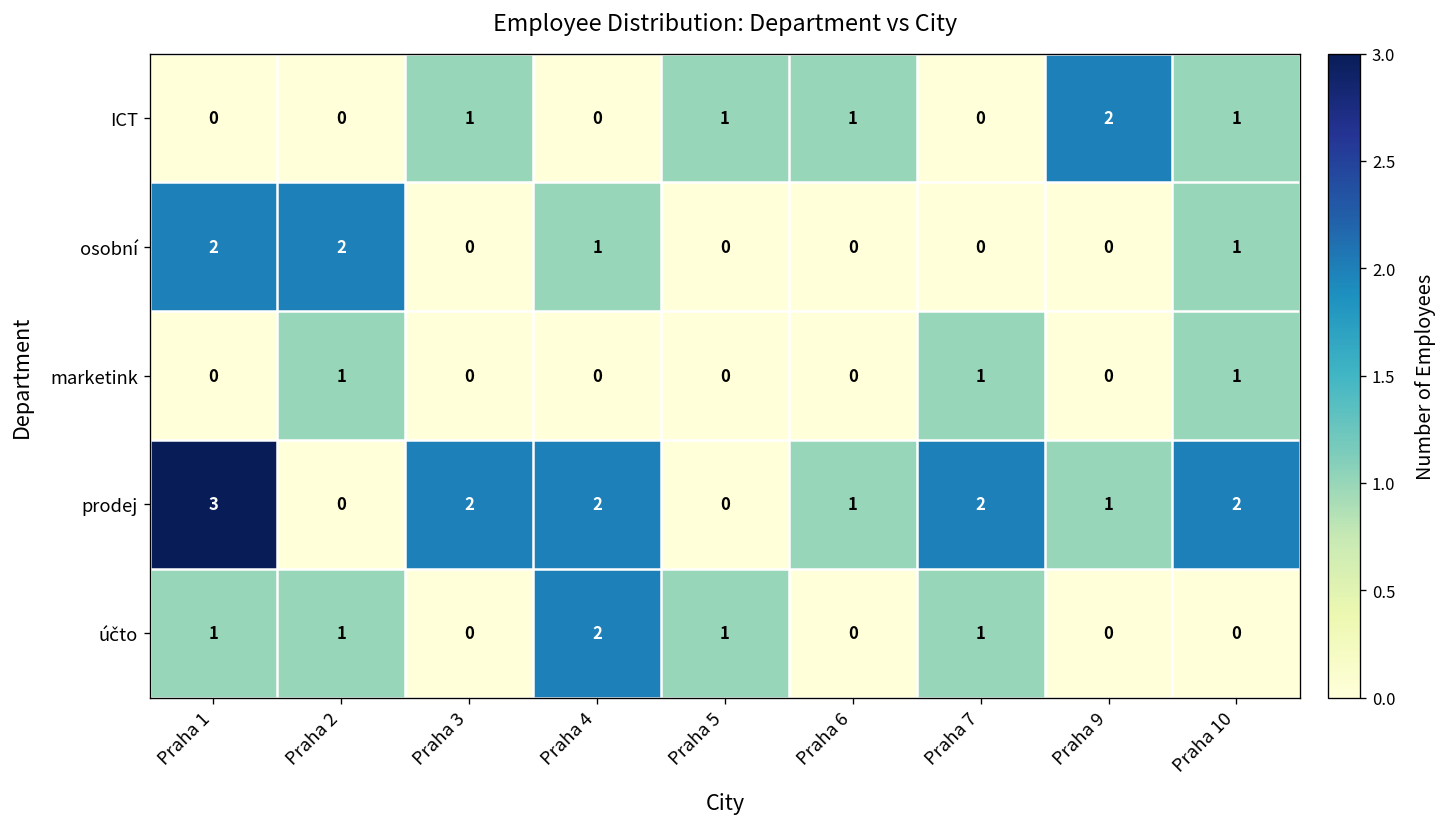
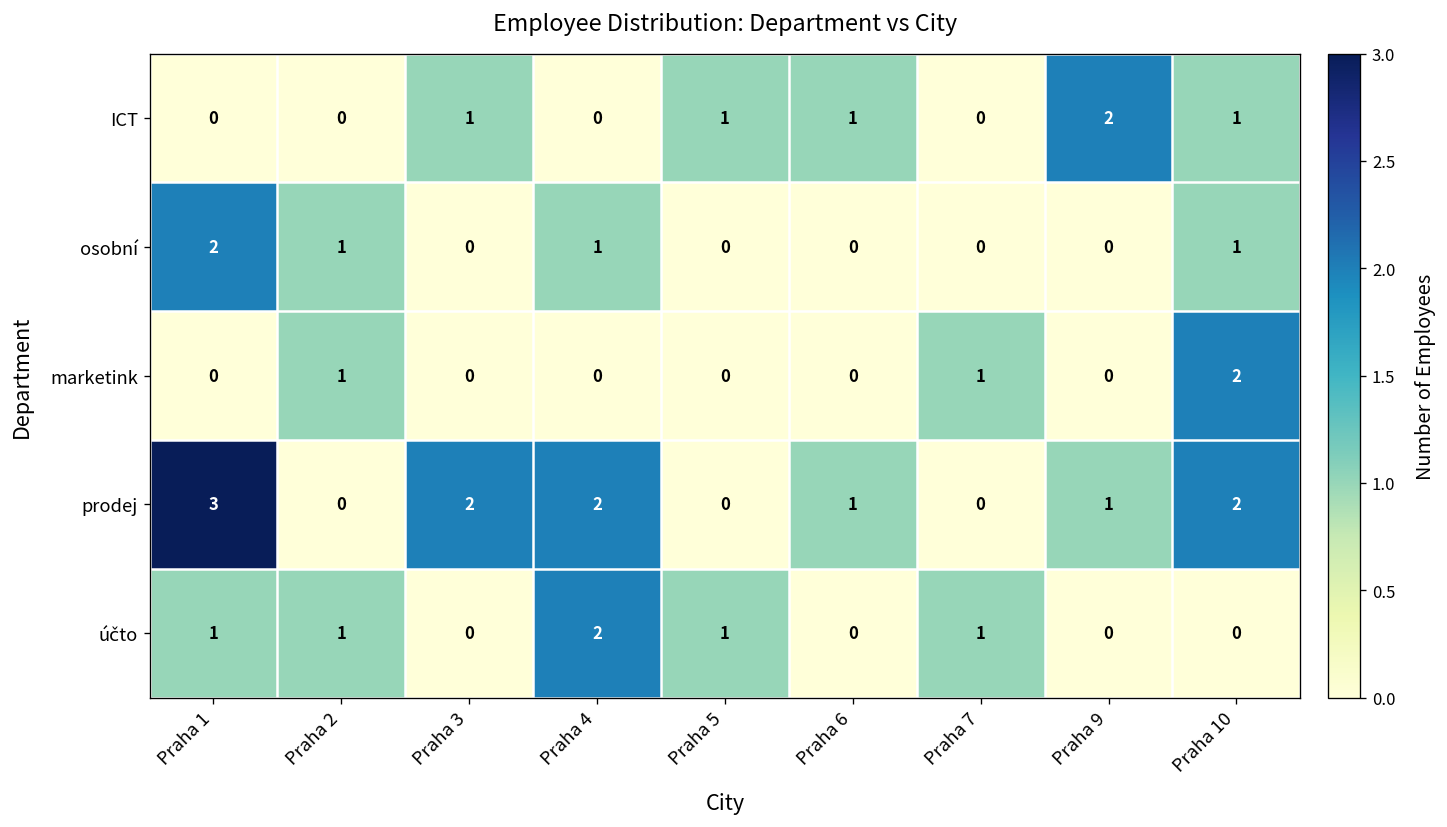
  {
    "ICT": {
      "Praha 1": 0,
      "Praha 2": 0,
      "Praha 3": 1,
      "Praha 4": 0,
      "Praha 5": 1,
      "Praha 6": 1,
      "Praha 7": 0,
      "Praha 9": 2,
      "Praha 10": 1
    },
    "osobní": {
      "Praha 1": 2,
-     "Praha 2": 2,
+     "Praha 2": 1,
      "Praha 3": 0,
      "Praha 4": 1,
      "Praha 5": 0,
      "Praha 6": 0,
      "Praha 7": 0,
      "Praha 9": 0,
      "Praha 10": 1
    },
    "marketink": {
      "Praha 1": 0,
      "Praha 2": 1,
      "Praha 3": 0,
      "Praha 4": 0,
      "Praha 5": 0,
      "Praha 6": 0,
      "Praha 7": 1,
      "Praha 9": 0,
-     "Praha 10": 1
+     "Praha 10": 2
    },
    "prodej": {
      "Praha 1": 3,
      "Praha 2": 0,
      "Praha 3": 2,
      "Praha 4": 2,
      "Praha 5": 0,
      "Praha 6": 1,
-     "Praha 7": 2,
+     "Praha 7": 0,
      "Praha 9": 1,
      "Praha 10": 2
    },
    "účto": {
      "Praha 1": 1,
      "Praha 2": 1,
      "Praha 3": 0,
      "Praha 4": 2,
      "Praha 5": 1,
      "Praha 6": 0,
      "Praha 7": 1,
      "Praha 9": 0,
      "Praha 10": 0
    }
  }
